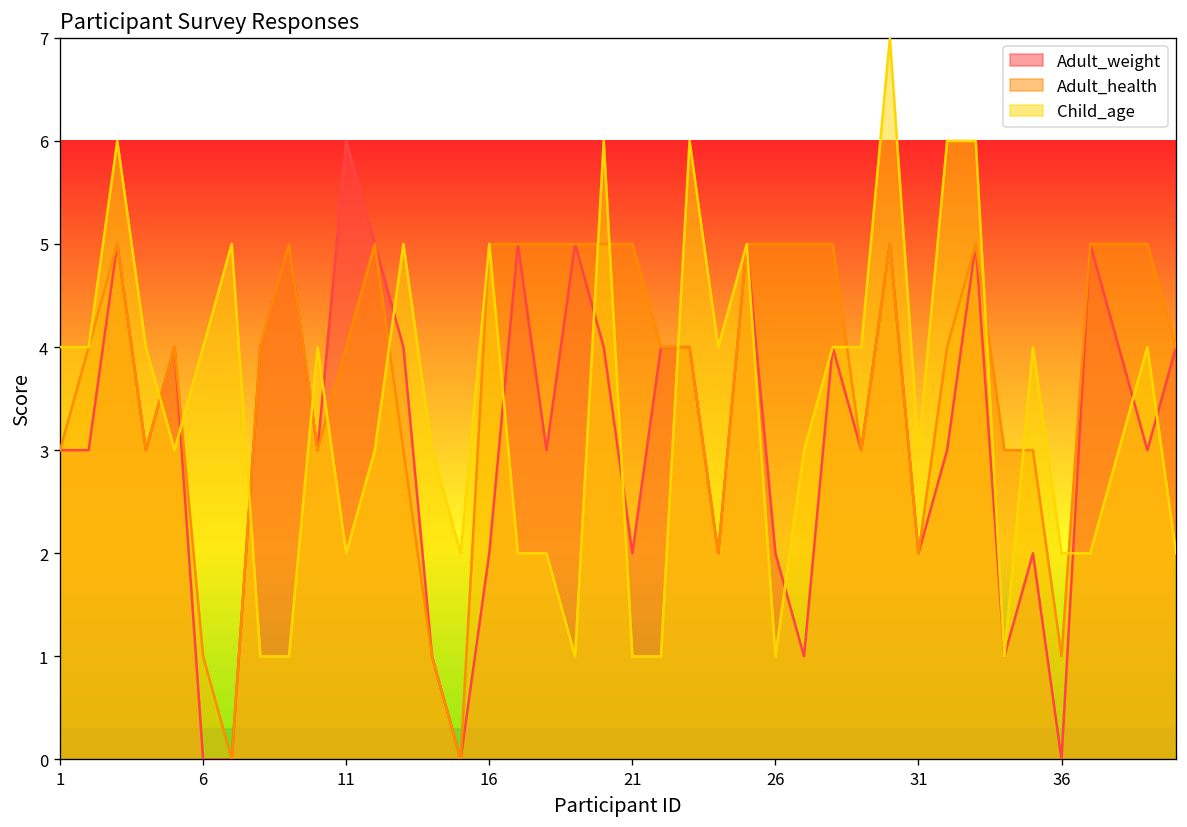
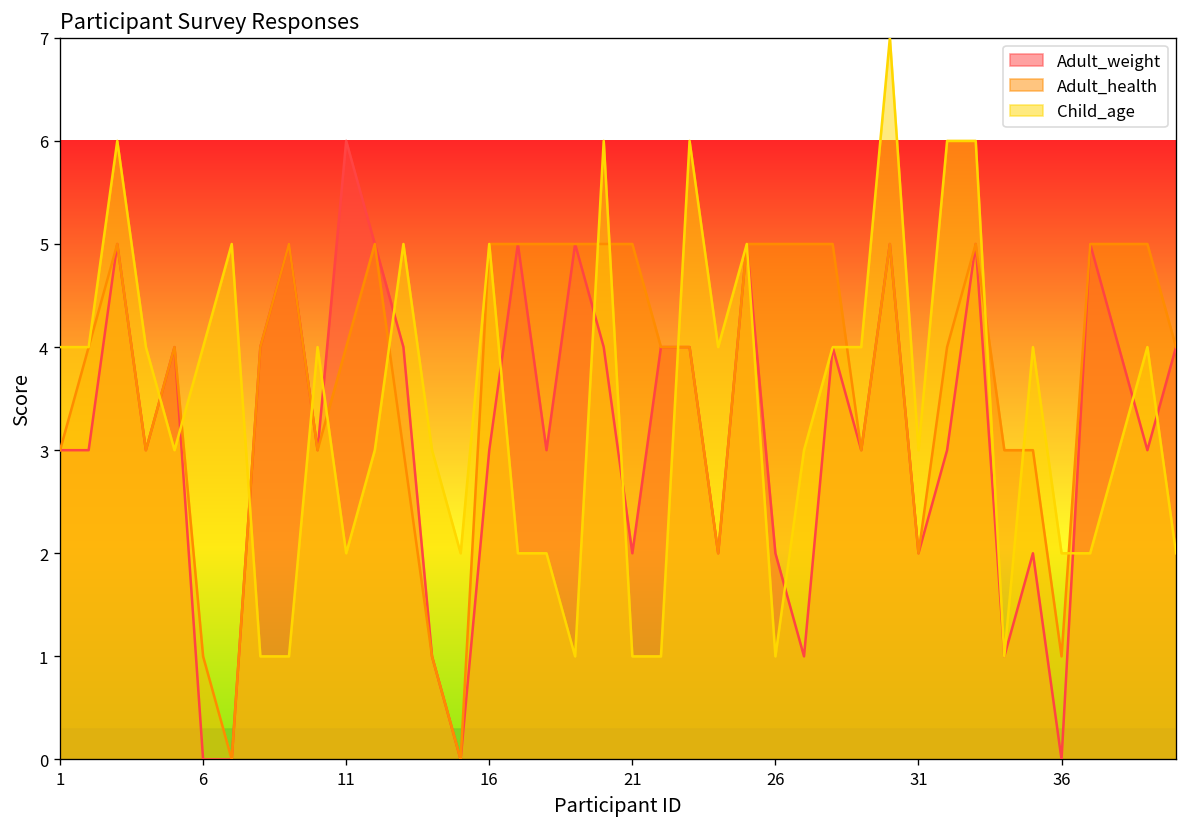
  {
    "Adult_weight": {
      "11": 6,
-     "16": 2,
+     "16": 3,
      "21": 2,
      "26": 2
    }
  }
